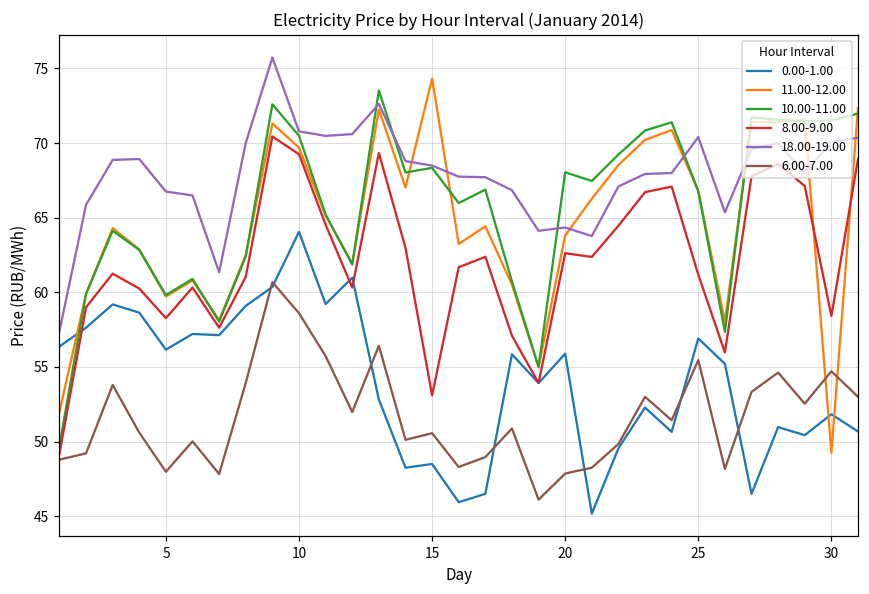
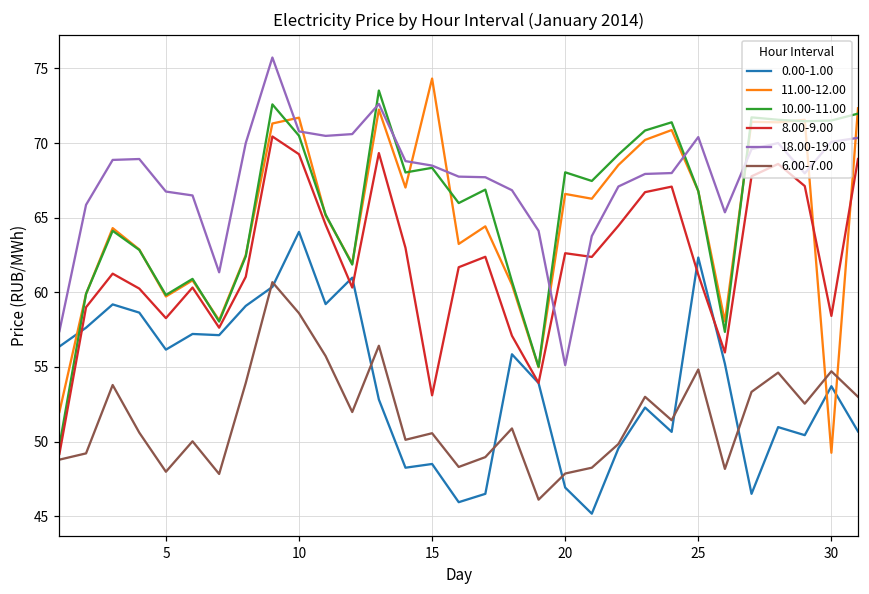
  {
    "0.00-1.00": {
      "5": 56.2,
      "10": 64.1,
      "15": 48.5,
-     "20": 55.9,
-     "25": 56.9,
-     "30": 51.8
+     "20": 46.9,
+     "25": 62.3,
+     "30": 53.7
    },
    "11.00-12.00": {
-     "10": 69.7,
+     "10": 71.7,
      "15": 74.3,
-     "20": 63.8,
+     "20": 66.6,
      "30": 49.3
    },
    "10.00-11.00": {
      "10": 70.5,
      "20": 68.0
    },
    "8.00-9.00": {
      "5": 58.3,
      "10": 69.3,
      "15": 53.1,
      "20": 62.6,
      "25": 61.2,
      "30": 58.4
    },
    "18.00-19.00": {
      "5": 66.8,
      "10": 70.8,
-     "20": 64.3,
+     "20": 55.1,
      "25": 70.4
    },
    "6.00-7.00": {
      "5": 48.0,
      "10": 58.6,
      "15": 50.6,
      "20": 47.9,
-     "25": 55.5,
+     "25": 54.8,
      "30": 54.7
    }
  }
